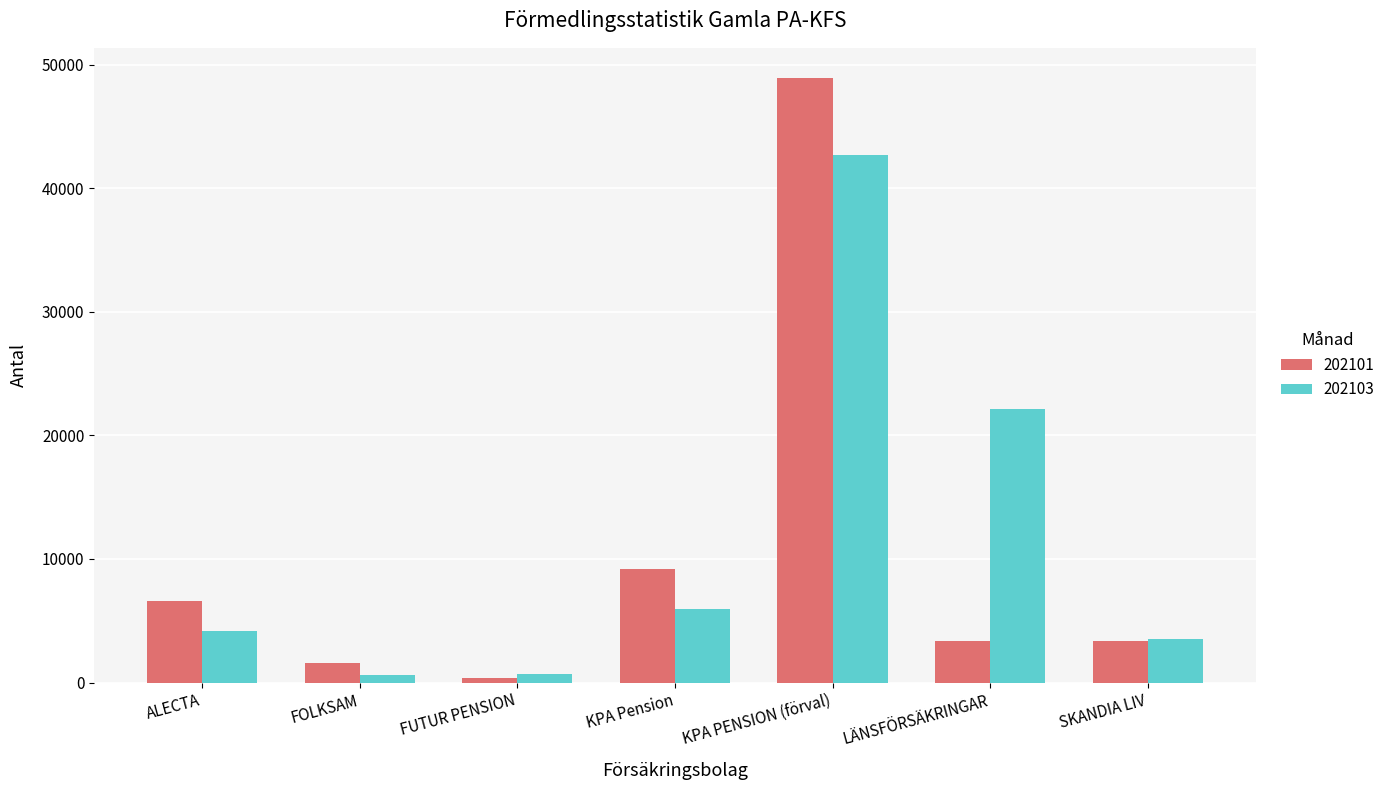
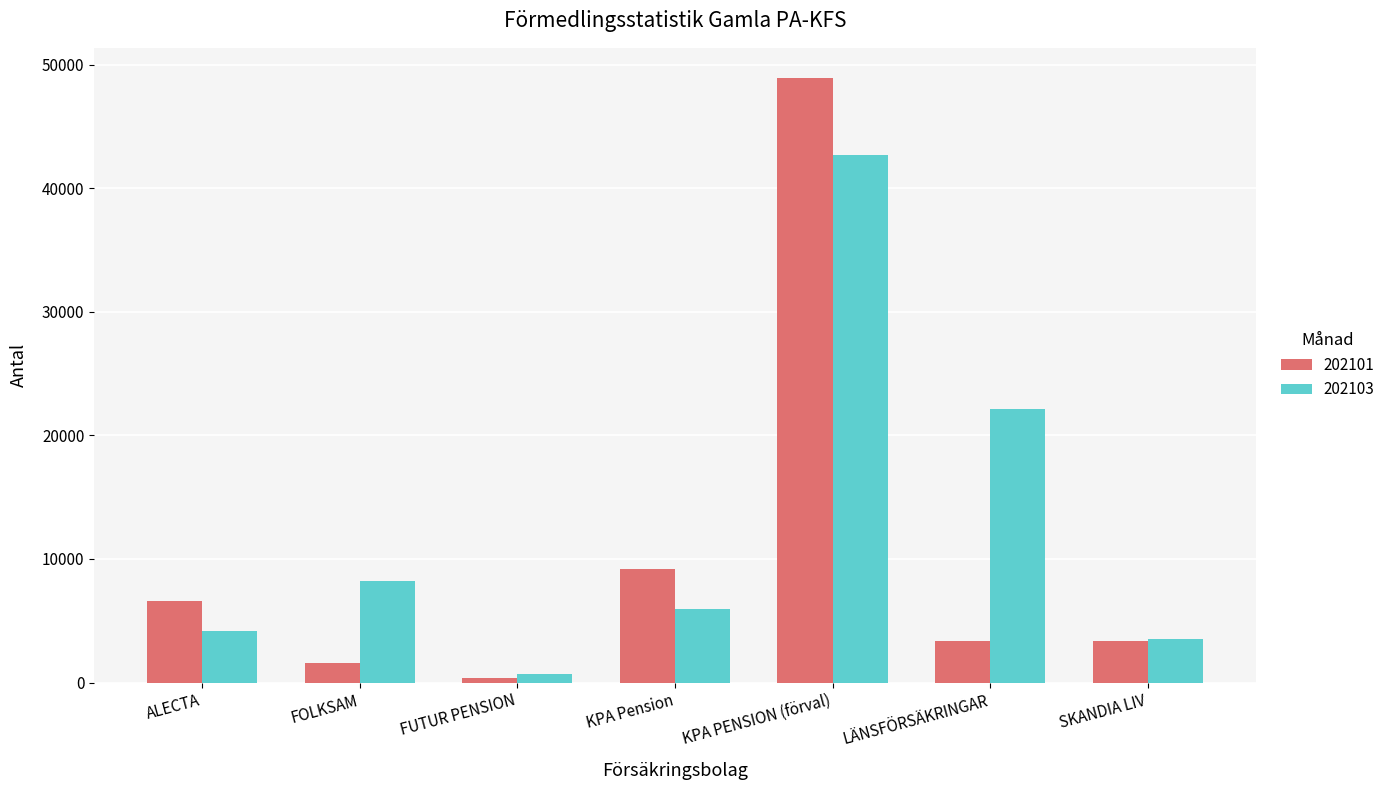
  {
    "202101": {
      "ALECTA": 6600,
      "FOLKSAM": 1600,
      "FUTUR PENSION": 300,
      "KPA Pension": 9200,
      "KPA PENSION (förval)": 48900,
      "LÄNSFÖRSÄKRINGAR": 3400,
      "SKANDIA LIV": 3400
    },
    "202103": {
      "ALECTA": 4100,
-     "FOLKSAM": 700,
+     "FOLKSAM": 8200,
      "FUTUR PENSION": 700,
      "KPA Pension": 6000,
      "KPA PENSION (förval)": 42700,
      "LÄNSFÖRSÄKRINGAR": 22200,
      "SKANDIA LIV": 3500
    }
  }
